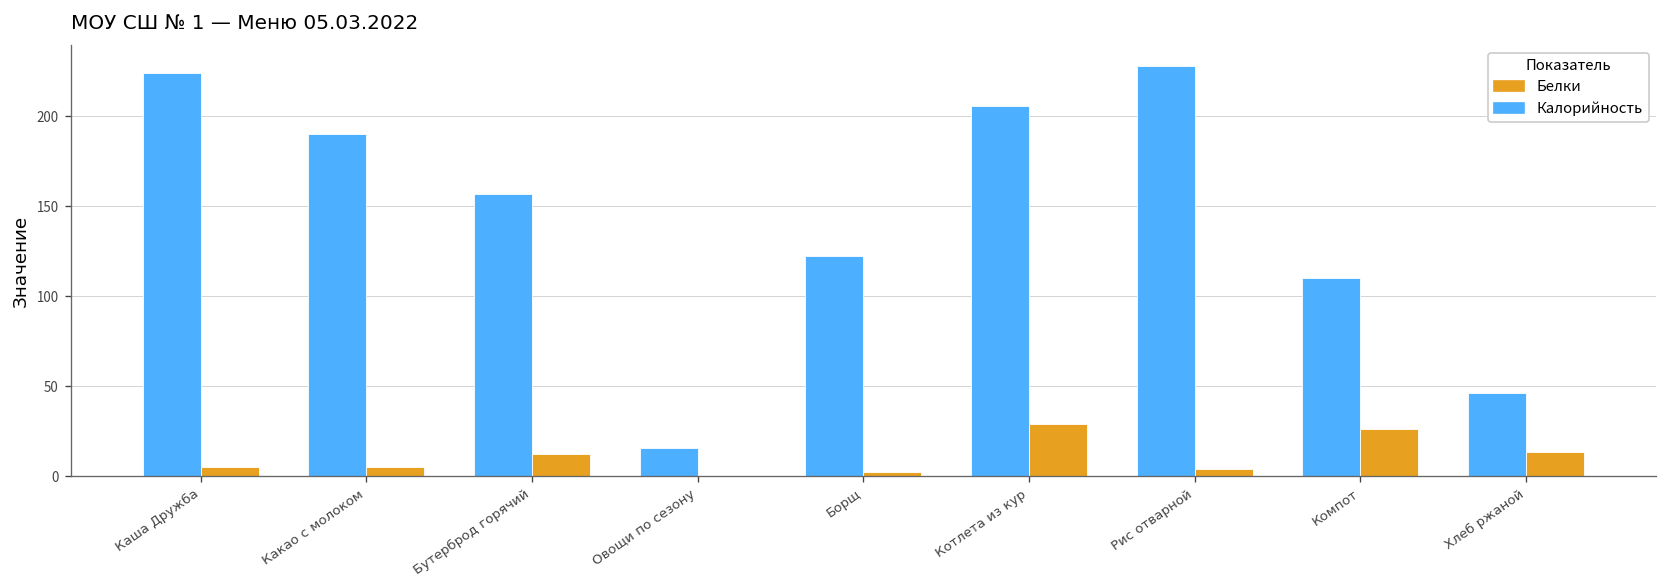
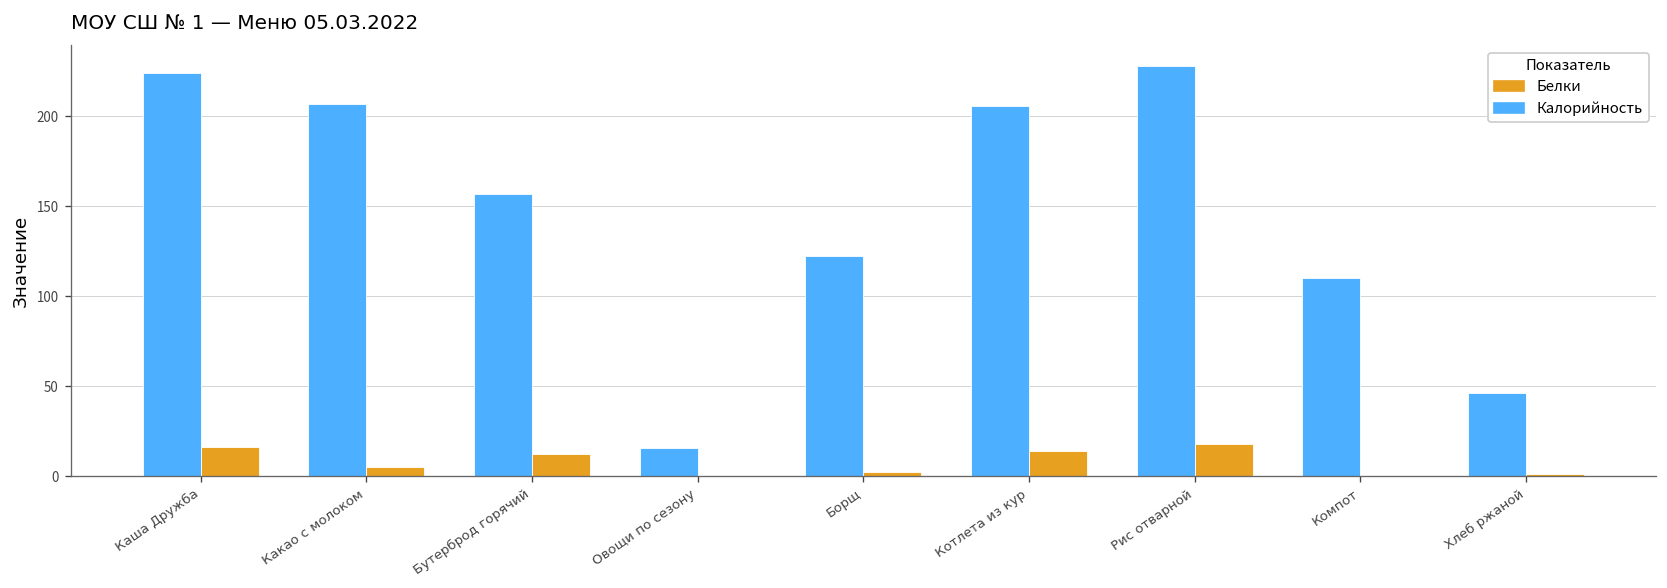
  {
    "Калорийность": {
      "Каша Дружба": 224,
-     "Какао с молоком": 190,
+     "Какао с молоком": 207,
      "Бутерброд горячий": 157,
      "Овощи по сезону": 16,
      "Борщ": 122,
      "Котлета из кур": 206,
      "Рис отварной": 228,
      "Компот": 110,
      "Хлеб ржаной": 46
    },
    "Белки": {
-     "Каша Дружба": 5,
+     "Каша Дружба": 16,
      "Какао с молоком": 5,
      "Бутерброд горячий": 12,
      "Борщ": 2,
-     "Котлета из кур": 29,
-     "Рис отварной": 4,
-     "Компот": 26,
-     "Хлеб ржаной": 13
+     "Котлета из кур": 14,
+     "Рис отварной": 18,
+     "Компот": 0,
+     "Хлеб ржаной": 1
    }
  }
